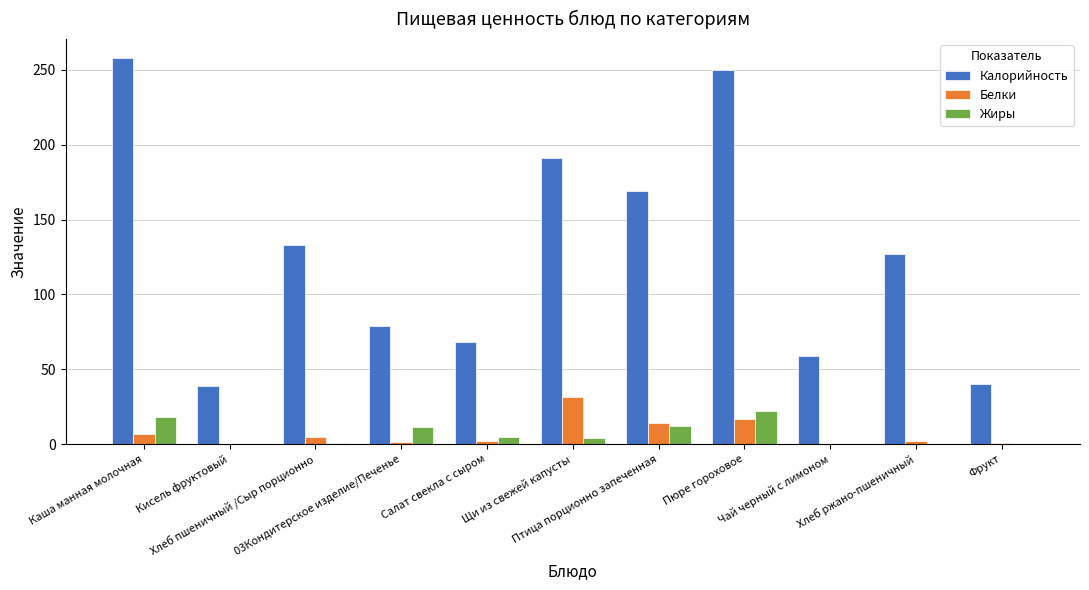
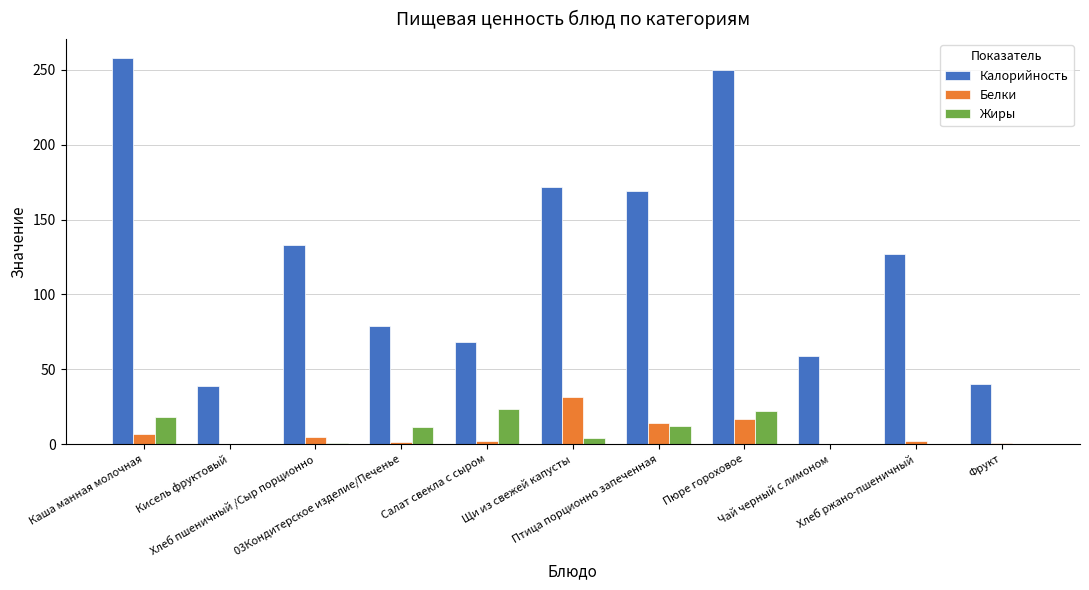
  {
    "Калорийность": {
      "Каша манная молочная": 258,
      "Кисель фруктовый": 39,
      "Хлеб пшеничный /Сыр порционно": 133,
      "03Кондитерское изделие/Печенье": 79,
      "Салат свекла с сыром": 68,
-     "Щи из свежей капусты": 191,
+     "Щи из свежей капусты": 172,
      "Птица порционно запеченная": 169,
      "Пюре гороховое": 250,
      "Чай черный с лимоном": 59,
      "Хлеб ржано-пшеничный": 127,
      "Фрукт": 40
    },
    "Белки": {
      "Каша манная молочная": 7,
      "Хлеб пшеничный /Сыр порционно": 5,
      "03Кондитерское изделие/Печенье": 2,
      "Салат свекла с сыром": 2,
      "Щи из свежей капусты": 32,
      "Птица порционно запеченная": 14,
      "Пюре гороховое": 17,
      "Хлеб ржано-пшеничный": 2
    },
    "Жиры": {
      "Каша манная молочная": 18,
      "03Кондитерское изделие/Печенье": 11,
-     "Салат свекла с сыром": 5,
+     "Салат свекла с сыром": 23,
      "Щи из свежей капусты": 4,
      "Птица порционно запеченная": 12,
      "Пюре гороховое": 22
    }
  }
